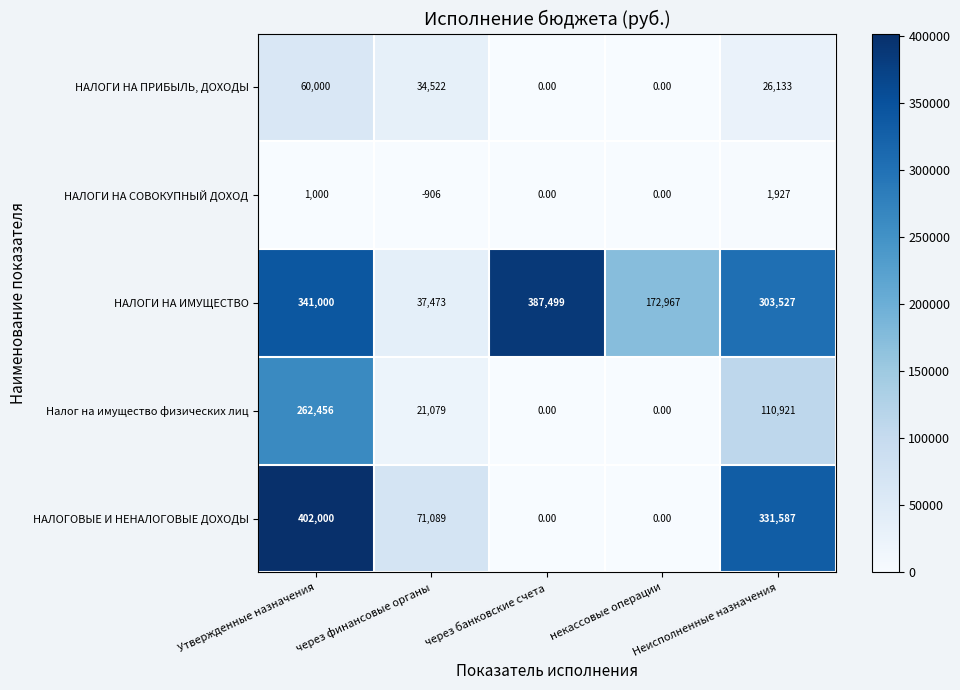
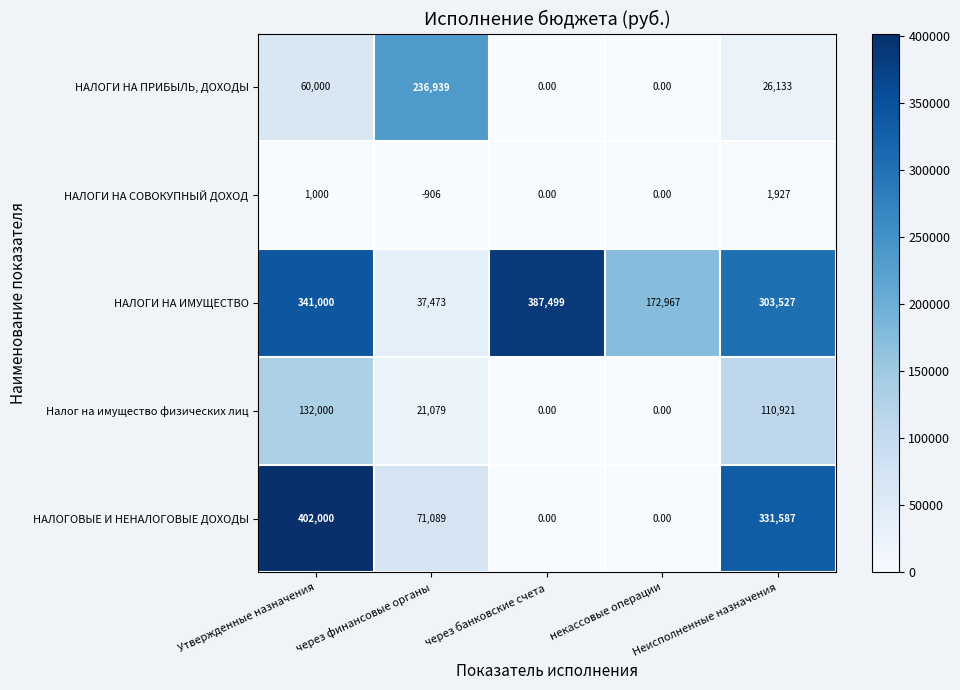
  {
    "НАЛОГИ НА ПРИБЫЛЬ, ДОХОДЫ": {
      "Утвержденные назначения": "60,000",
-     "через финансовые органы": "34,522",
+     "через финансовые органы": "236,939",
      "через банковские счета": "0.00",
      "некассовые операции": "0.00",
      "Неисполненные назначения": "26,133"
    },
    "НАЛОГИ НА СОВОКУПНЫЙ ДОХОД": {
      "Утвержденные назначения": "1,000",
      "через финансовые органы": "-906",
      "через банковские счета": "0.00",
      "некассовые операции": "0.00",
      "Неисполненные назначения": "1,927"
    },
    "НАЛОГИ НА ИМУЩЕСТВО": {
      "Утвержденные назначения": "341,000",
      "через финансовые органы": "37,473",
      "через банковские счета": "387,499",
      "некассовые операции": "172,967",
      "Неисполненные назначения": "303,527"
    },
    "Налог на имущество физических лиц": {
-     "Утвержденные назначения": "262,456",
+     "Утвержденные назначения": "132,000",
      "через финансовые органы": "21,079",
      "через банковские счета": "0.00",
      "некассовые операции": "0.00",
      "Неисполненные назначения": "110,921"
    },
    "НАЛОГОВЫЕ И НЕНАЛОГОВЫЕ ДОХОДЫ": {
      "Утвержденные назначения": "402,000",
      "через финансовые органы": "71,089",
      "через банковские счета": "0.00",
      "некассовые операции": "0.00",
      "Неисполненные назначения": "331,587"
    }
  }
